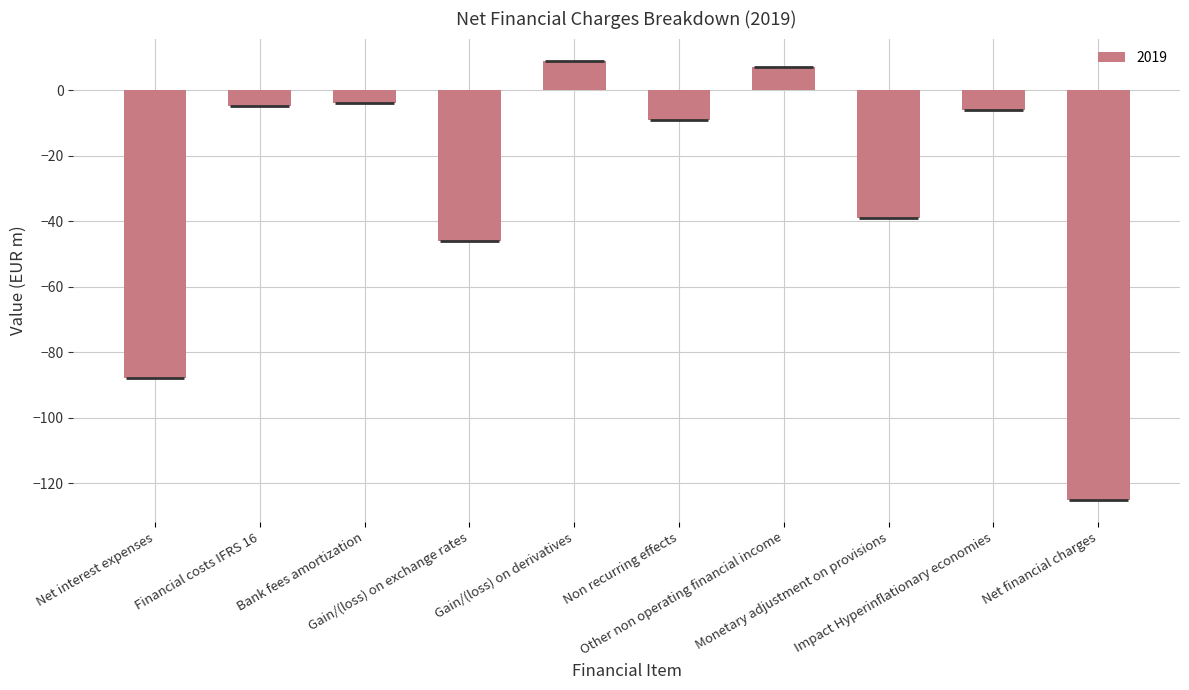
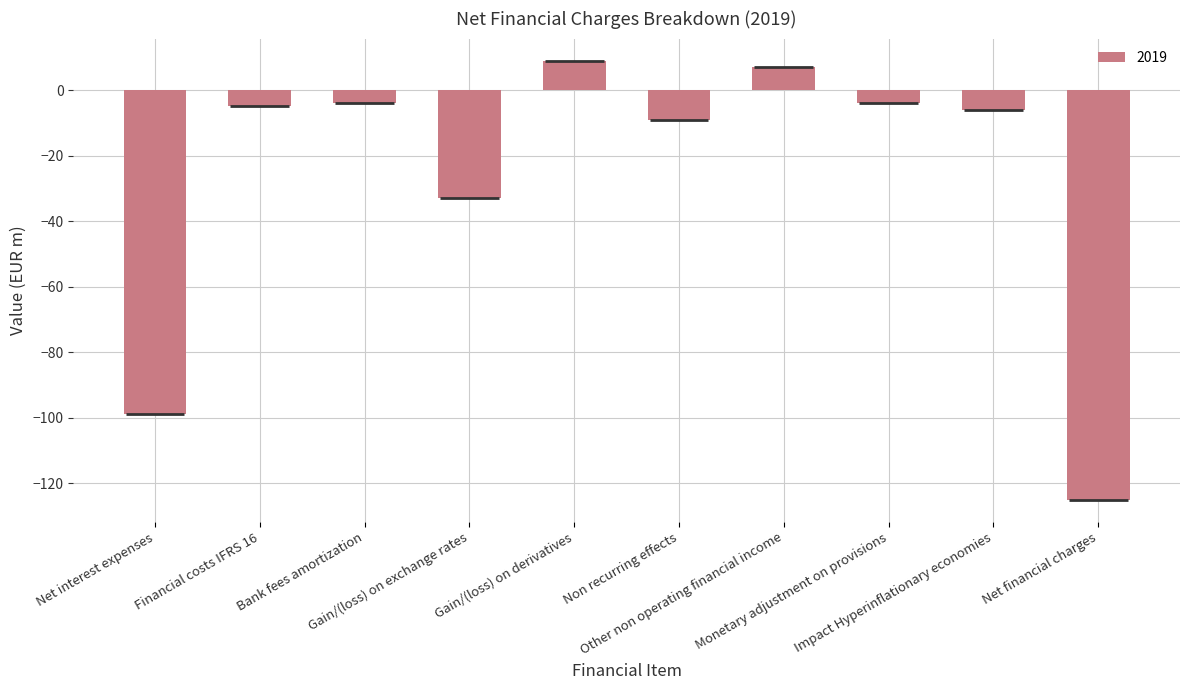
  {
-   "Net interest expenses": -88,
+   "Net interest expenses": -99,
    "Financial costs IFRS 16": -5,
    "Bank fees amortization": -4,
-   "Gain/(loss) on exchange rates": -46,
+   "Gain/(loss) on exchange rates": -33,
    "Gain/(loss) on derivatives": 9,
    "Non recurring effects": -9,
    "Other non operating financial income": 7,
-   "Monetary adjustment on provisions": -39,
+   "Monetary adjustment on provisions": -4,
    "Impact Hyperinflationary economies": -6,
    "Net financial charges": -125
  }
